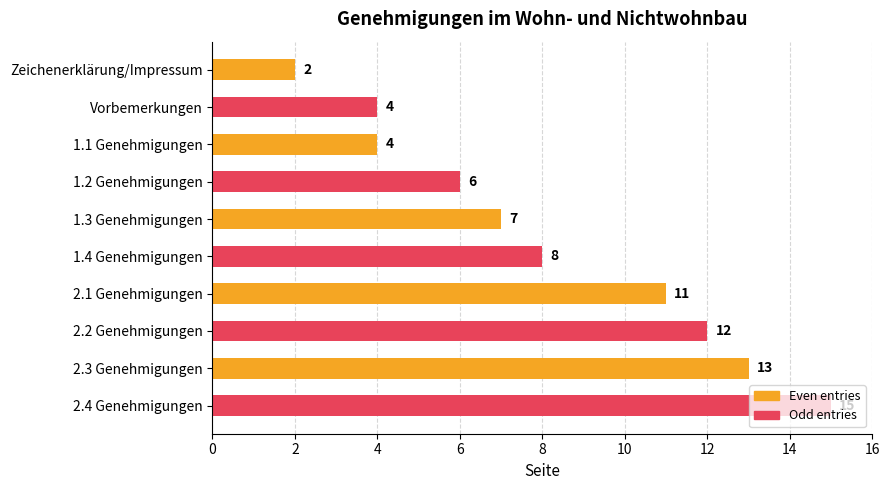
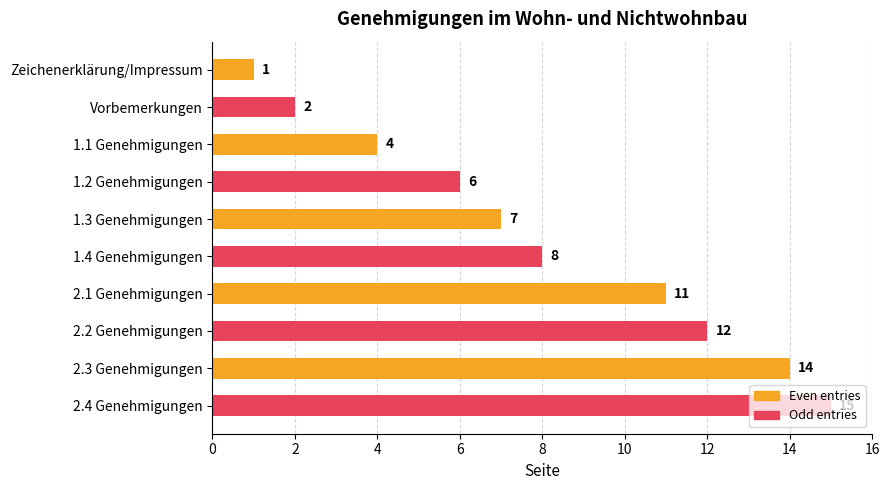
  {
-   "Zeichenerklärung/Impressum": 2,
-   "Vorbemerkungen": 4,
+   "Zeichenerklärung/Impressum": 1,
+   "Vorbemerkungen": 2,
    "1.1 Genehmigungen": 4,
    "1.2 Genehmigungen": 6,
    "1.3 Genehmigungen": 7,
    "1.4 Genehmigungen": 8,
    "2.1 Genehmigungen": 11,
    "2.2 Genehmigungen": 12,
-   "2.3 Genehmigungen": 13
+   "2.3 Genehmigungen": 14
  }
